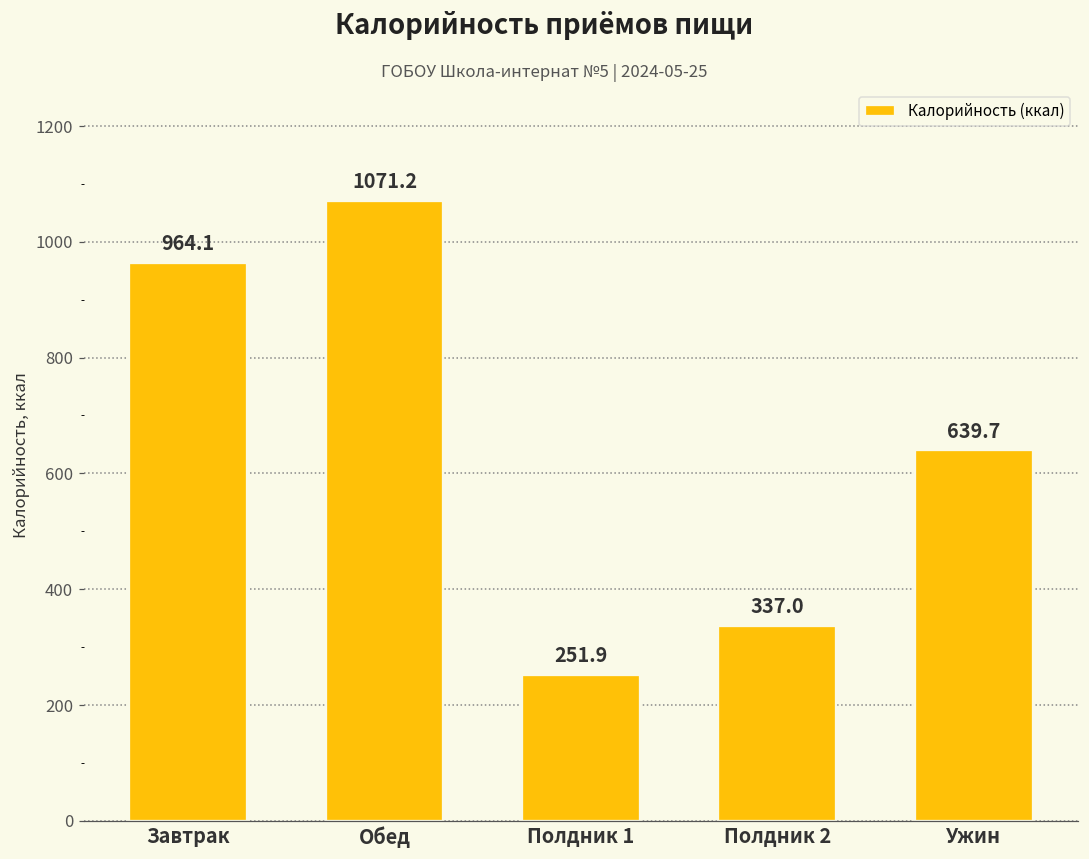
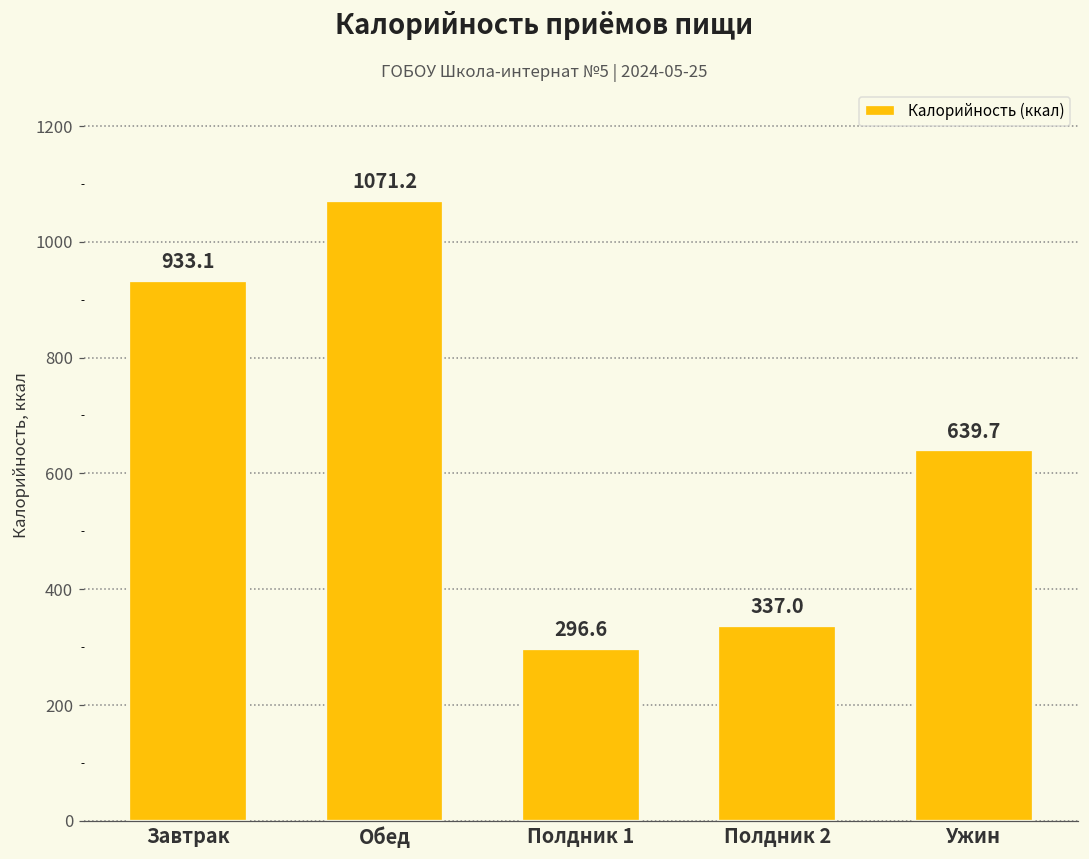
  {
-   "Завтрак": 964.1,
+   "Завтрак": 933.1,
    "Обед": 1071.2,
-   "Полдник 1": 251.9,
+   "Полдник 1": 296.6,
    "Полдник 2": 337.0,
    "Ужин": 639.7
  }
